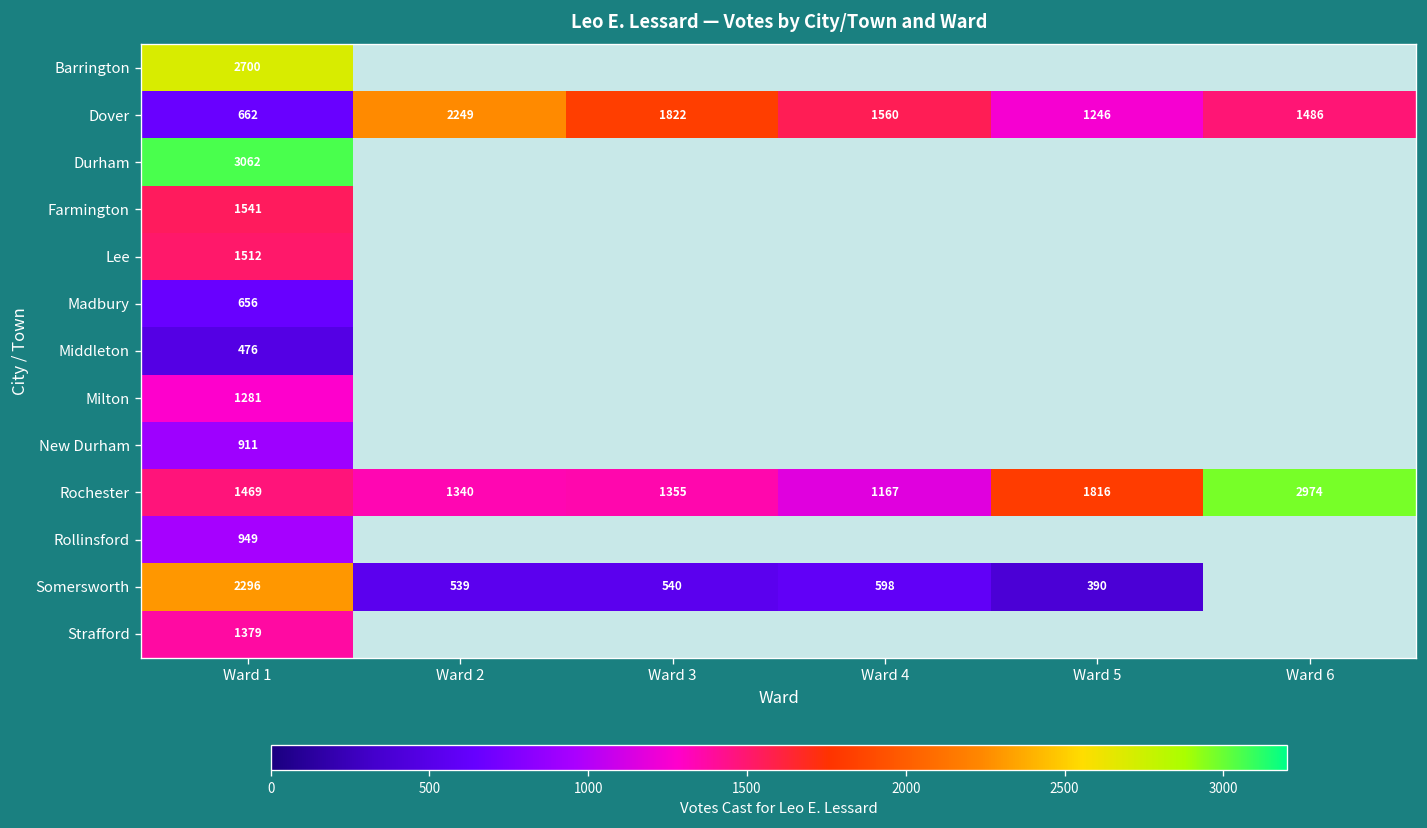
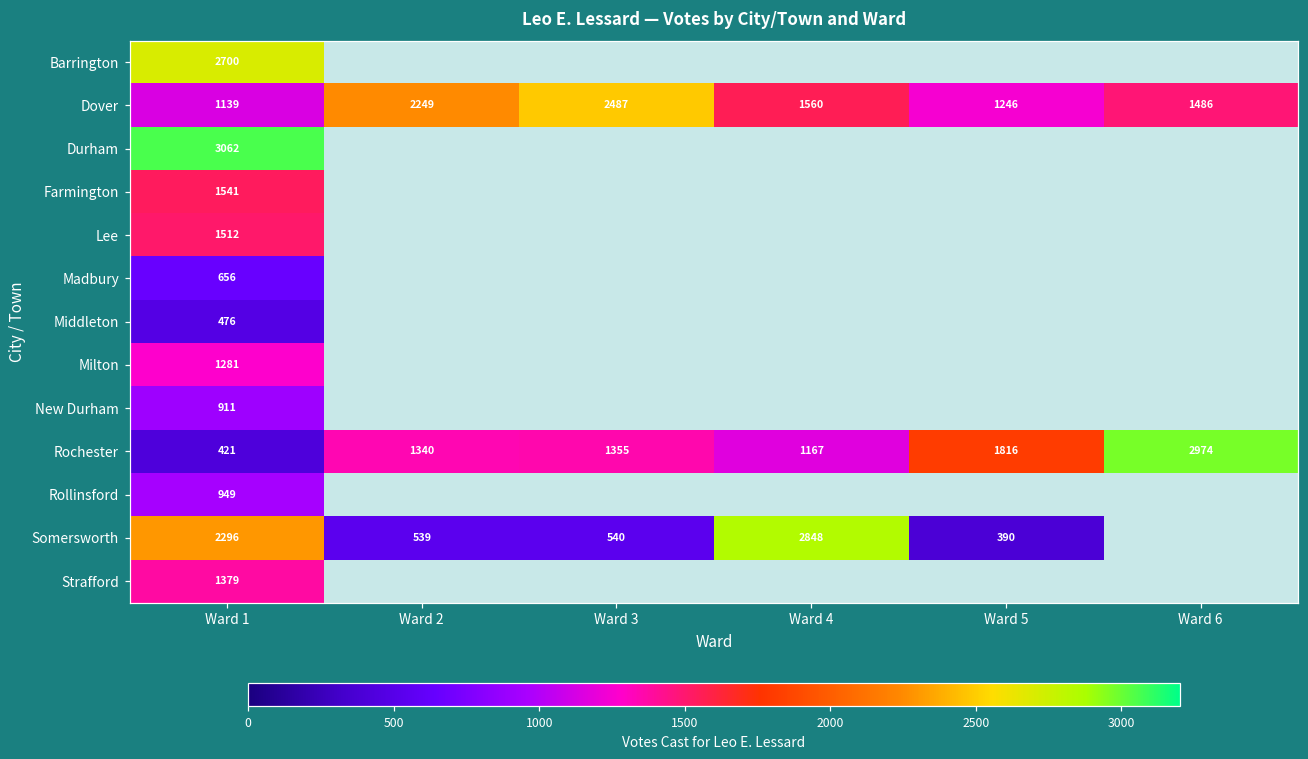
  {
    "Dover": {
-     "Ward 1": 662,
-     "Ward 3": 1822
+     "Ward 1": 1139,
+     "Ward 3": 2487
    },
    "Rochester": {
-     "Ward 1": 1469
+     "Ward 1": 421
    },
    "Somersworth": {
-     "Ward 4": 598
+     "Ward 4": 2848
    }
  }
